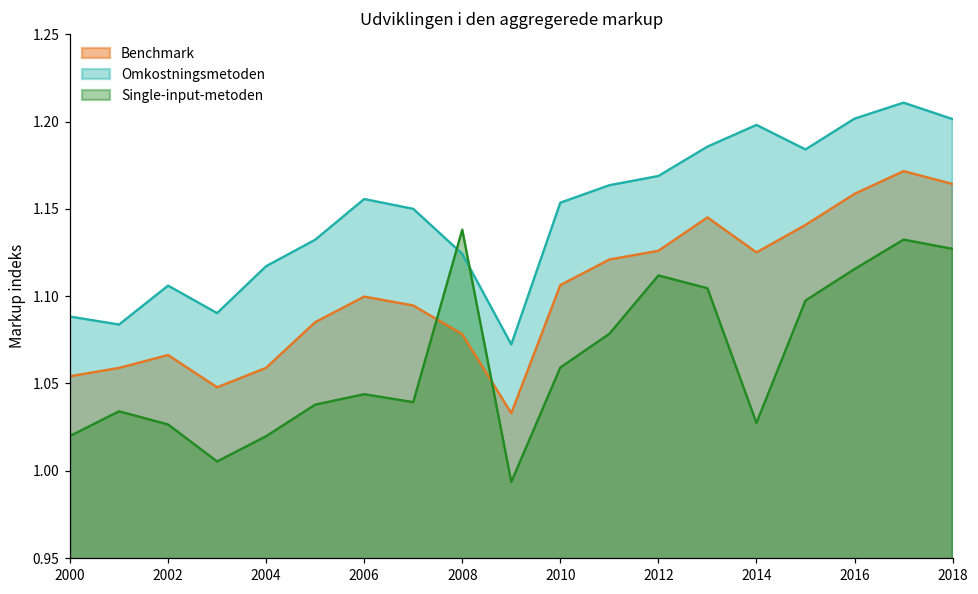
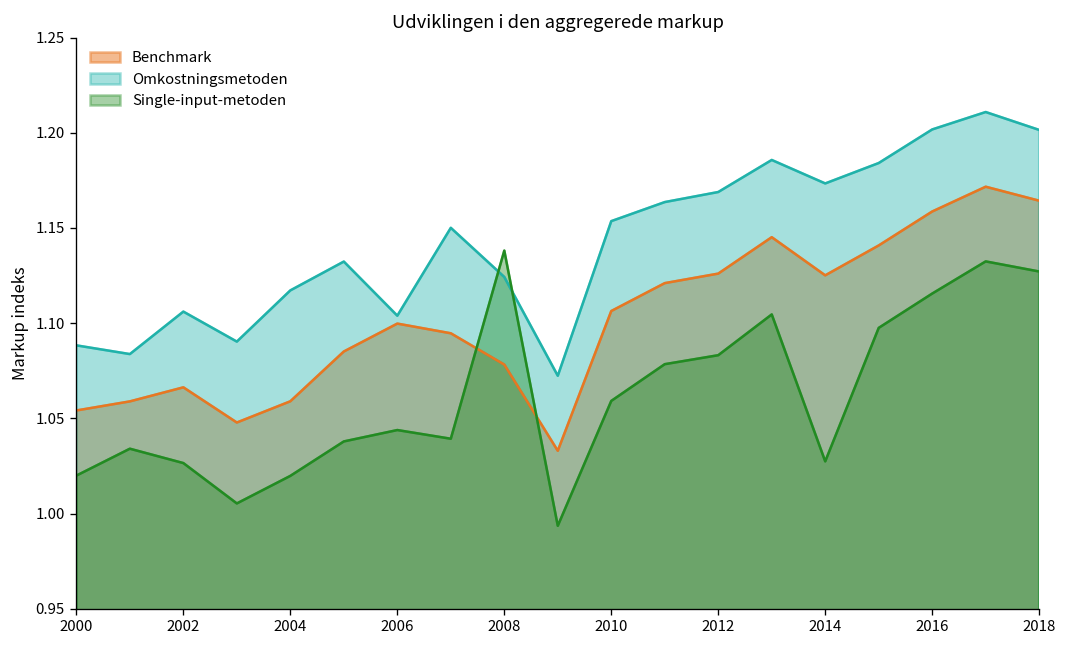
  {
    "Benchmark": {
      "2000": 1.054,
      "2002": 1.066,
      "2004": 1.059,
      "2006": 1.100,
      "2008": 1.078,
      "2010": 1.106,
      "2012": 1.126,
      "2014": 1.125,
      "2016": 1.159,
      "2018": 1.164
    },
    "Omkostningsmetoden": {
      "2000": 1.088,
      "2002": 1.106,
      "2004": 1.117,
-     "2006": 1.156,
+     "2006": 1.104,
      "2008": 1.124,
      "2010": 1.154,
      "2012": 1.169,
-     "2014": 1.198,
+     "2014": 1.173,
      "2016": 1.202,
      "2018": 1.202
    },
    "Single-input-metoden": {
      "2000": 1.020,
      "2002": 1.027,
      "2004": 1.020,
      "2006": 1.044,
      "2008": 1.138,
      "2010": 1.059,
-     "2012": 1.112,
+     "2012": 1.083,
      "2014": 1.027,
      "2016": 1.116,
      "2018": 1.127
    }
  }
